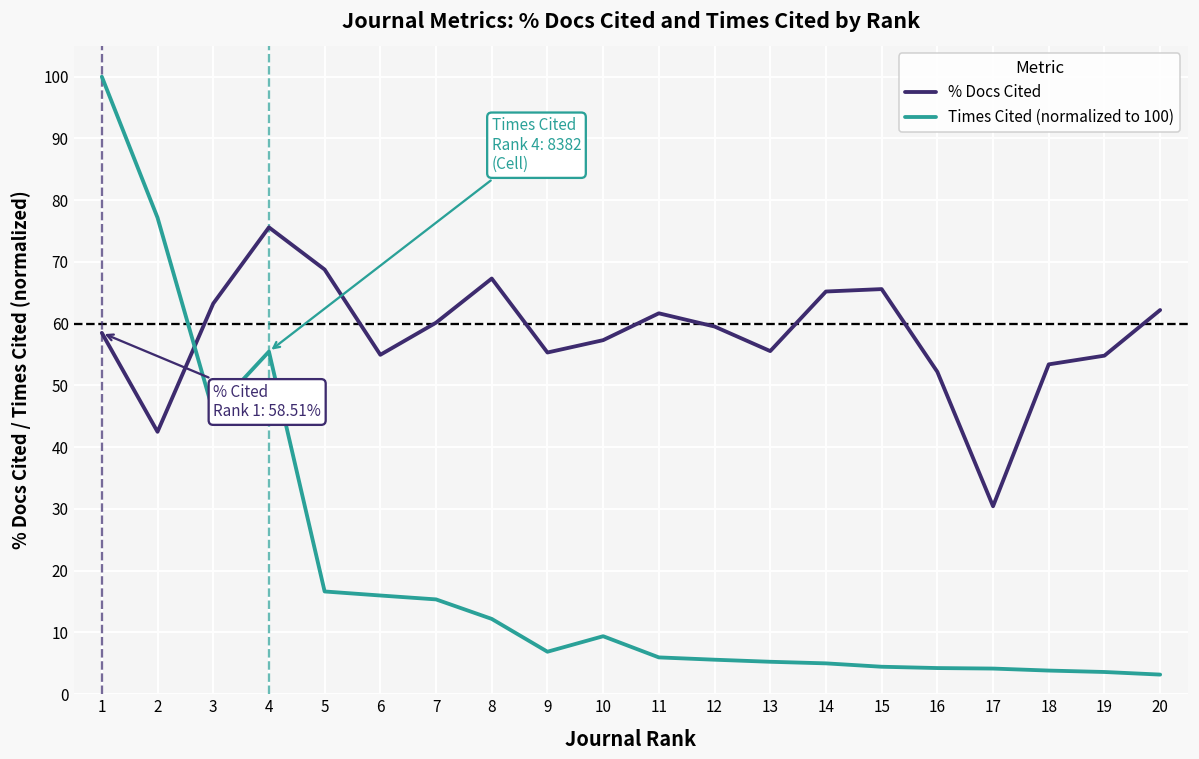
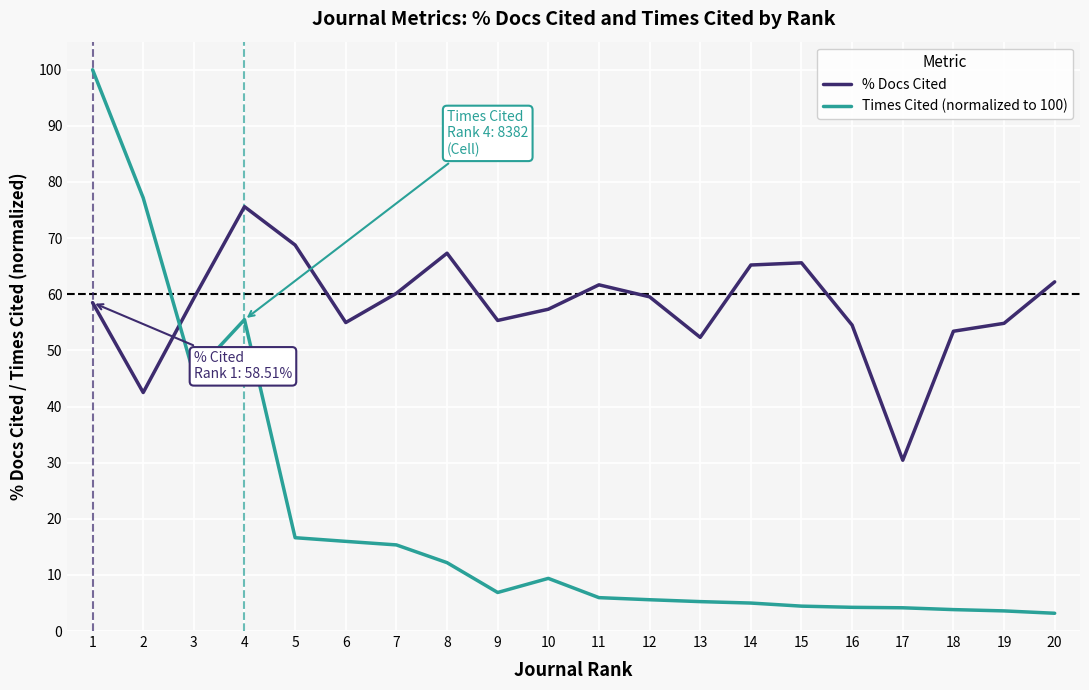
  {
    "% Docs Cited": {
      "1": 59,
      "2": 42,
-     "3": 63,
+     "3": 59,
      "4": 76,
      "6": 55,
      "9": 55,
      "10": 57,
      "11": 62,
      "12": 60,
-     "13": 56,
+     "13": 52,
      "14": 65,
      "15": 66,
-     "16": 52,
+     "16": 55,
      "17": 30,
      "18": 53,
      "19": 55,
      "20": 62
    },
    "Times Cited (normalized to 100)": {
      "1": 100,
      "2": 77,
      "5": 17,
      "6": 16,
      "7": 15,
      "8": 12,
      "9": 7,
      "10": 9,
      "11": 6,
      "12": 6,
      "13": 5,
      "14": 5,
      "15": 4,
      "16": 4,
      "17": 4,
      "18": 4,
      "19": 4,
      "20": 3
    }
  }
